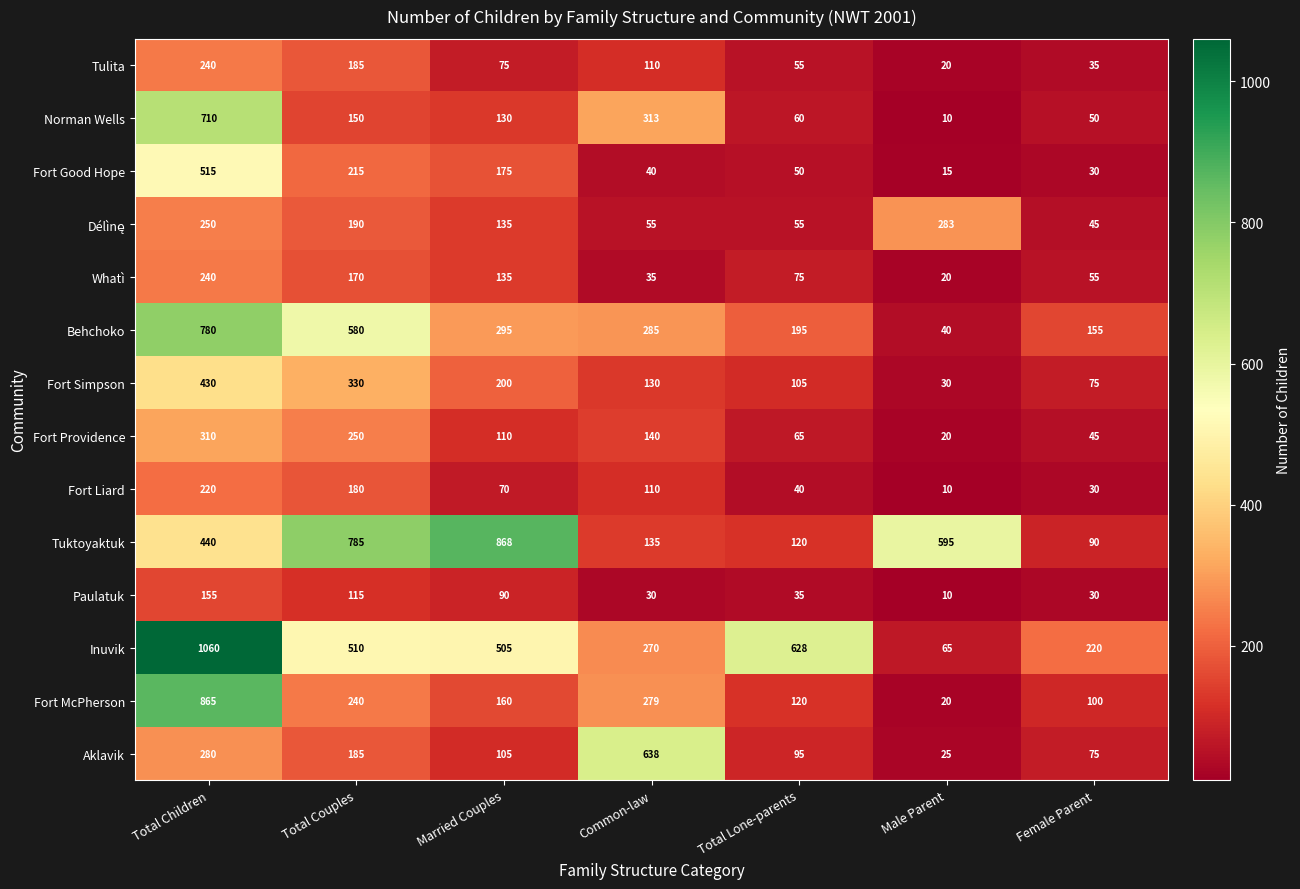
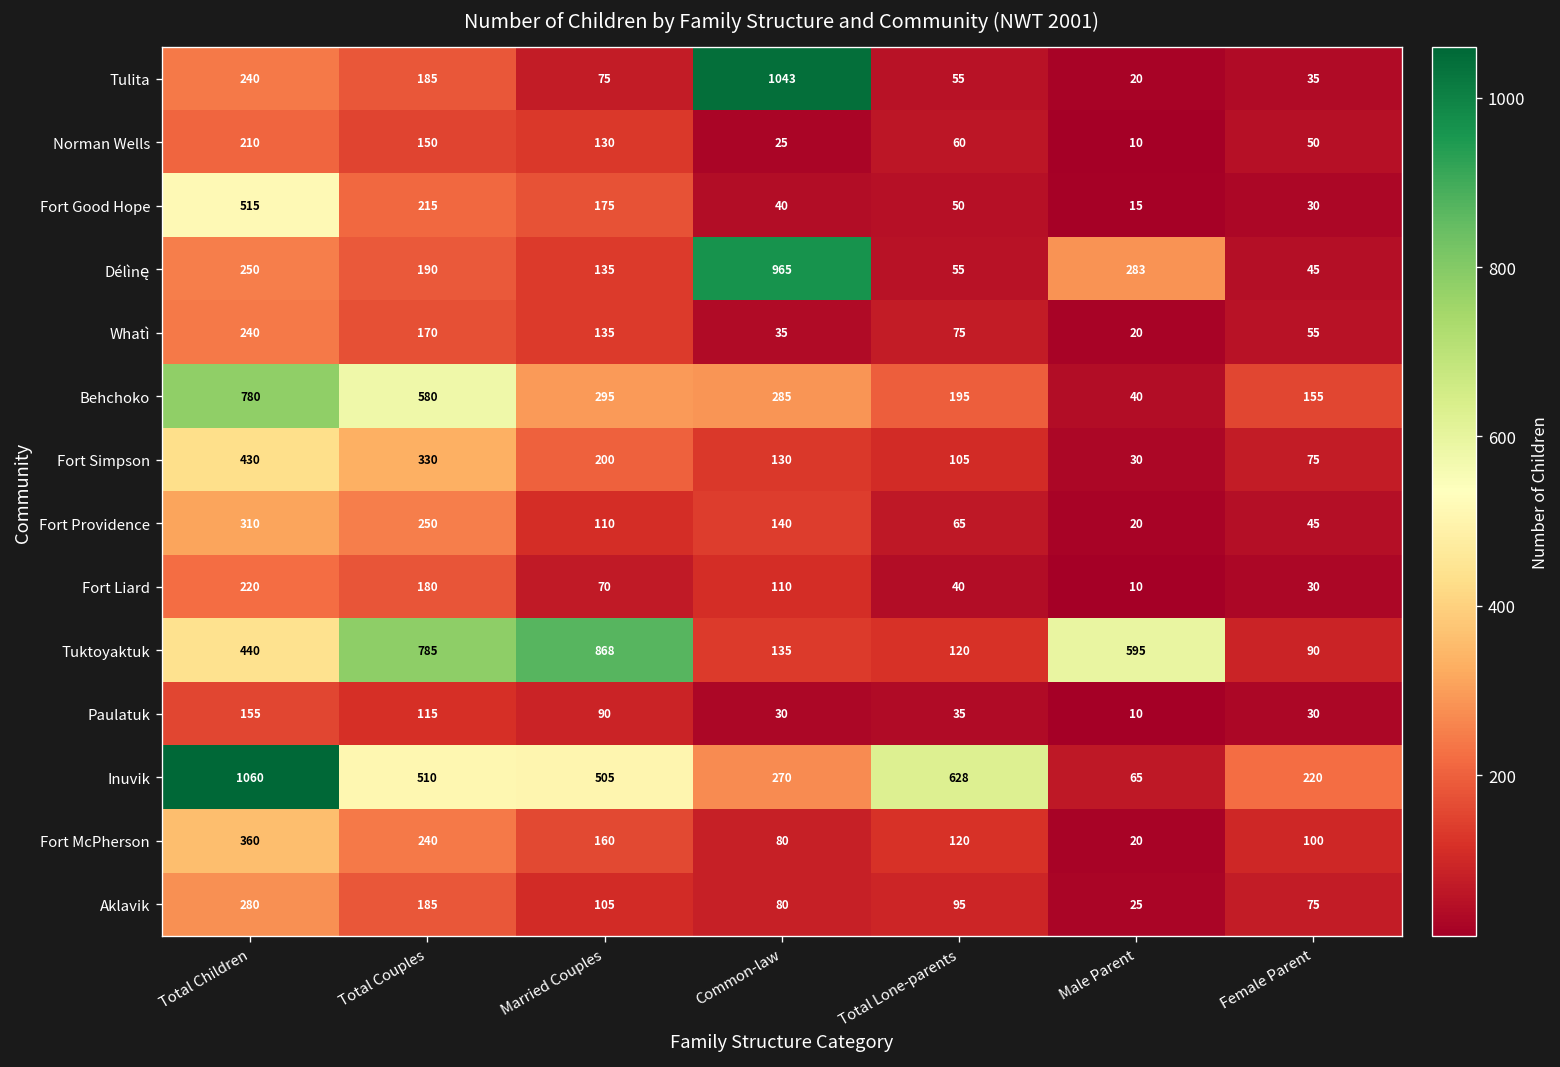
  {
    "Tulita": {
      "Total Children": 240,
      "Total Couples": 185,
      "Married Couples": 75,
-     "Common-law": 110,
+     "Common-law": 1043,
      "Total Lone-parents": 55,
      "Male Parent": 20,
      "Female Parent": 35
    },
    "Norman Wells": {
-     "Total Children": 710,
+     "Total Children": 210,
      "Total Couples": 150,
      "Married Couples": 130,
-     "Common-law": 313,
+     "Common-law": 25,
      "Total Lone-parents": 60,
      "Male Parent": 10,
      "Female Parent": 50
    },
    "Fort Good Hope": {
      "Total Children": 515,
      "Total Couples": 215,
      "Married Couples": 175,
      "Common-law": 40,
      "Total Lone-parents": 50,
      "Male Parent": 15,
      "Female Parent": 30
    },
    "Délìnę": {
      "Total Children": 250,
      "Total Couples": 190,
      "Married Couples": 135,
-     "Common-law": 55,
+     "Common-law": 965,
      "Total Lone-parents": 55,
      "Male Parent": 283,
      "Female Parent": 45
    },
    "Whatì": {
      "Total Children": 240,
      "Total Couples": 170,
      "Married Couples": 135,
      "Common-law": 35,
      "Total Lone-parents": 75,
      "Male Parent": 20,
      "Female Parent": 55
    },
    "Behchoko": {
      "Total Children": 780,
      "Total Couples": 580,
      "Married Couples": 295,
      "Common-law": 285,
      "Total Lone-parents": 195,
      "Male Parent": 40,
      "Female Parent": 155
    },
    "Fort Simpson": {
      "Total Children": 430,
      "Total Couples": 330,
      "Married Couples": 200,
      "Common-law": 130,
      "Total Lone-parents": 105,
      "Male Parent": 30,
      "Female Parent": 75
    },
    "Fort Providence": {
      "Total Children": 310,
      "Total Couples": 250,
      "Married Couples": 110,
      "Common-law": 140,
      "Total Lone-parents": 65,
      "Male Parent": 20,
      "Female Parent": 45
    },
    "Fort Liard": {
      "Total Children": 220,
      "Total Couples": 180,
      "Married Couples": 70,
      "Common-law": 110,
      "Total Lone-parents": 40,
      "Male Parent": 10,
      "Female Parent": 30
    },
    "Tuktoyaktuk": {
      "Total Children": 440,
      "Total Couples": 785,
      "Married Couples": 868,
      "Common-law": 135,
      "Total Lone-parents": 120,
      "Male Parent": 595,
      "Female Parent": 90
    },
    "Paulatuk": {
      "Total Children": 155,
      "Total Couples": 115,
      "Married Couples": 90,
      "Common-law": 30,
      "Total Lone-parents": 35,
      "Male Parent": 10,
      "Female Parent": 30
    },
    "Inuvik": {
      "Total Children": 1060,
      "Total Couples": 510,
      "Married Couples": 505,
      "Common-law": 270,
      "Total Lone-parents": 628,
      "Male Parent": 65,
      "Female Parent": 220
    },
    "Fort McPherson": {
-     "Total Children": 865,
+     "Total Children": 360,
      "Total Couples": 240,
      "Married Couples": 160,
-     "Common-law": 279,
+     "Common-law": 80,
      "Total Lone-parents": 120,
      "Male Parent": 20,
      "Female Parent": 100
    },
    "Aklavik": {
      "Total Children": 280,
      "Total Couples": 185,
      "Married Couples": 105,
-     "Common-law": 638,
+     "Common-law": 80,
      "Total Lone-parents": 95,
      "Male Parent": 25,
      "Female Parent": 75
    }
  }
